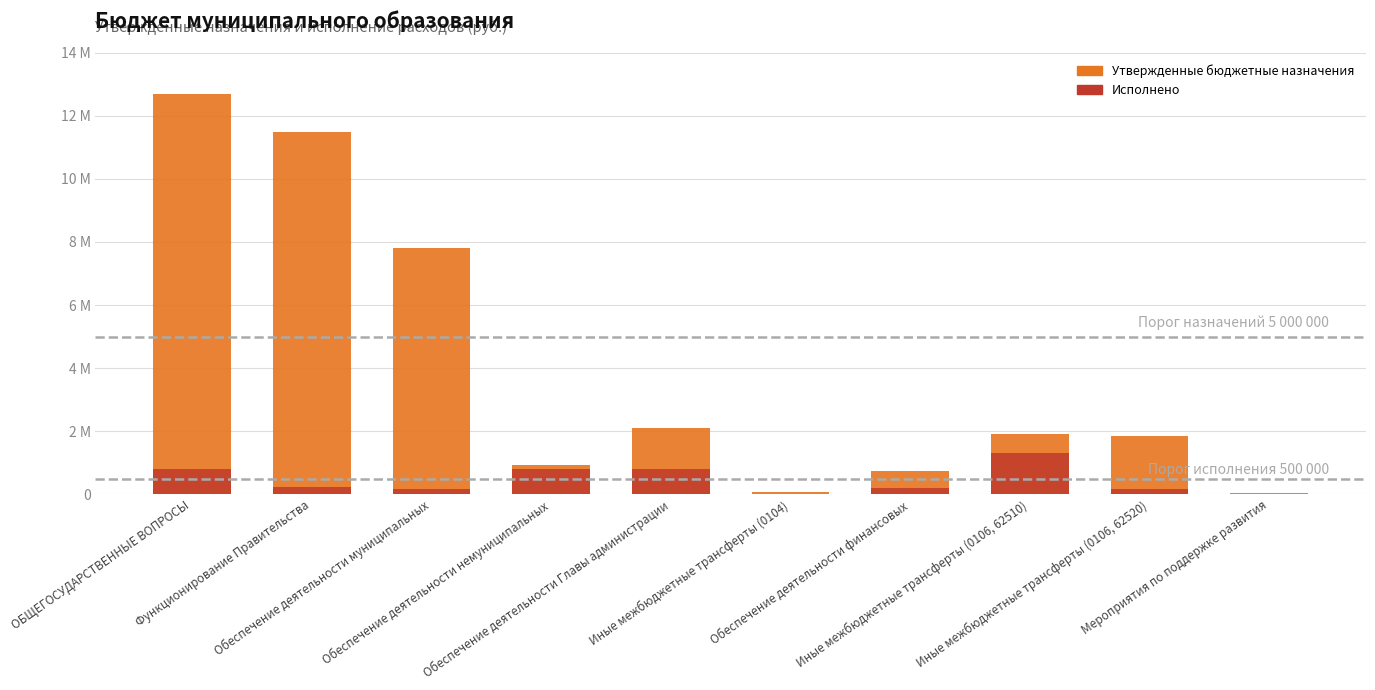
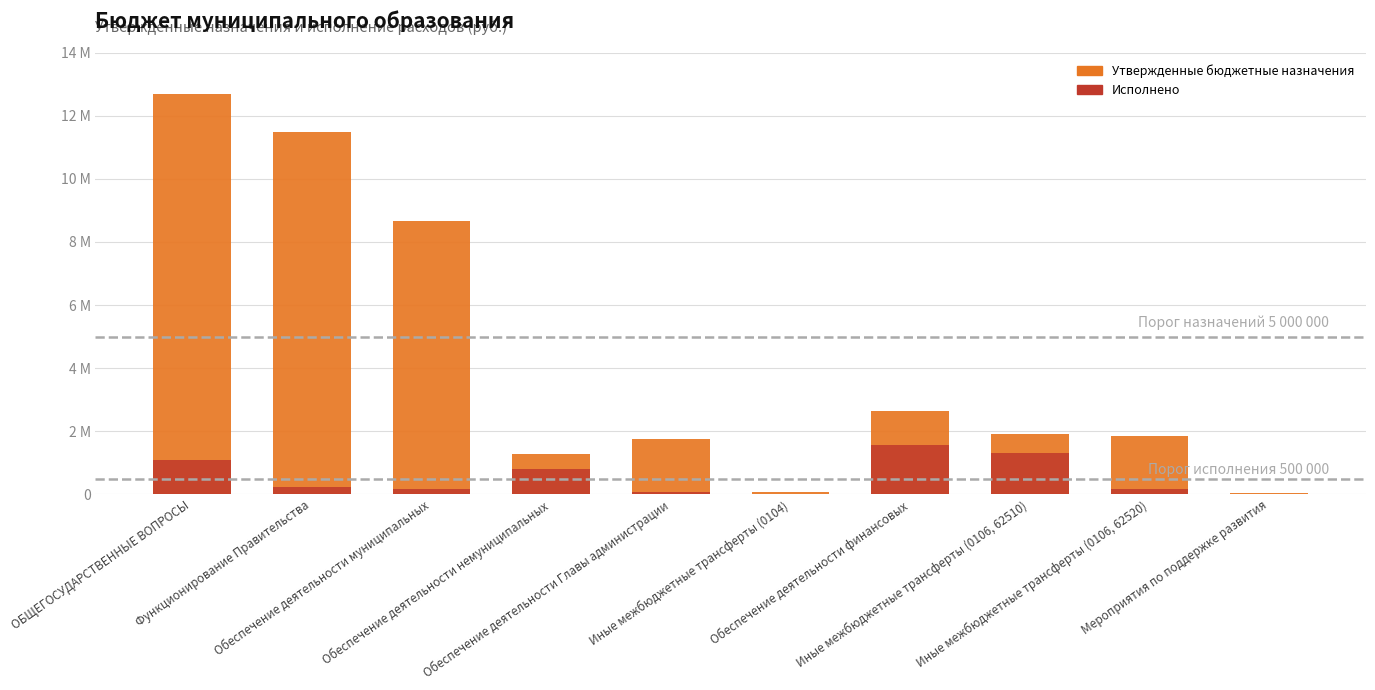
  {
    "Утвержденные бюджетные назначения": {
      "ОБЩЕГОСУДАРСТВЕННЫЕ ВОПРОСЫ": 12700000,
      "Функционирование Правительства": 11500000,
-     "Обеспечение деятельности муниципальных": 7800000,
-     "Обеспечение деятельности немуниципальных": 900000,
-     "Обеспечение деятельности Главы администрации": 2100000,
-     "Обеспечение деятельности финансовых": 700000,
+     "Обеспечение деятельности муниципальных": 8700000,
+     "Обеспечение деятельности немуниципальных": 1300000,
+     "Обеспечение деятельности Главы администрации": 1800000,
+     "Обеспечение деятельности финансовых": 2600000,
      "Иные межбюджетные трансферты (0106, 62510)": 1900000,
      "Иные межбюджетные трансферты (0106, 62520)": 1900000
    },
    "Исполнено": {
-     "ОБЩЕГОСУДАРСТВЕННЫЕ ВОПРОСЫ": 800000,
-     "Обеспечение деятельности Главы администрации": 800000,
-     "Обеспечение деятельности финансовых": 200000
+     "ОБЩЕГОСУДАРСТВЕННЫЕ ВОПРОСЫ": 1100000,
+     "Обеспечение деятельности Главы администрации": 100000,
+     "Обеспечение деятельности финансовых": 1600000
    }
  }
